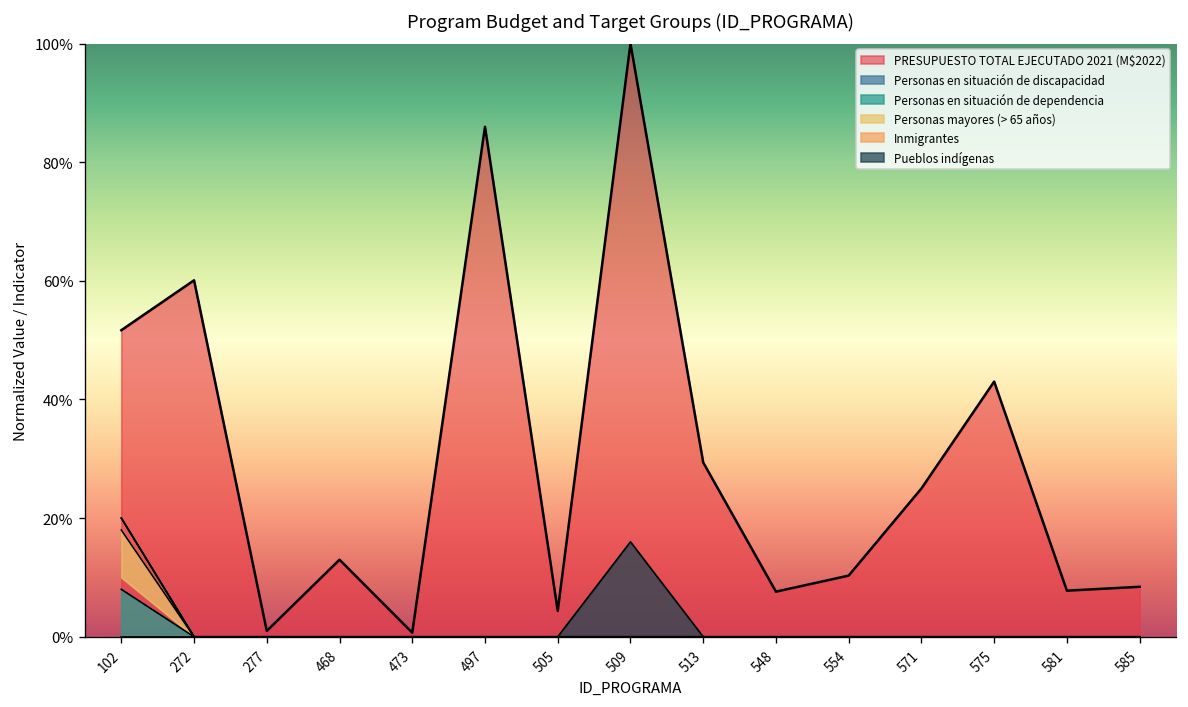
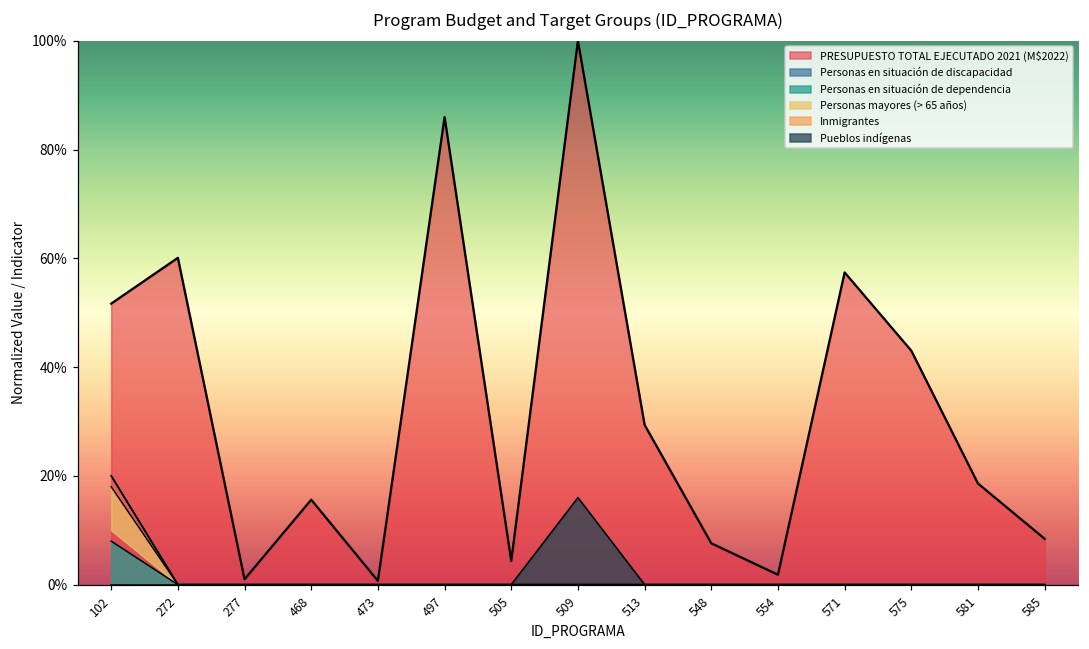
  {
    "PRESUPUESTO TOTAL EJECUTADO 2021 (M$2022)": {
      "102": "52%",
      "272": "60%",
      "277": "1%",
-     "468": "13%",
+     "468": "16%",
      "473": "1%",
      "497": "86%",
      "505": "4%",
      "509": "100%",
      "513": "29%",
      "548": "8%",
-     "554": "10%",
-     "571": "25%",
+     "554": "2%",
+     "571": "57%",
      "575": "43%",
-     "581": "8%",
+     "581": "19%",
      "585": "8%"
    },
    "Pueblos indígenas": {
      "509": "16%"
    }
  }
